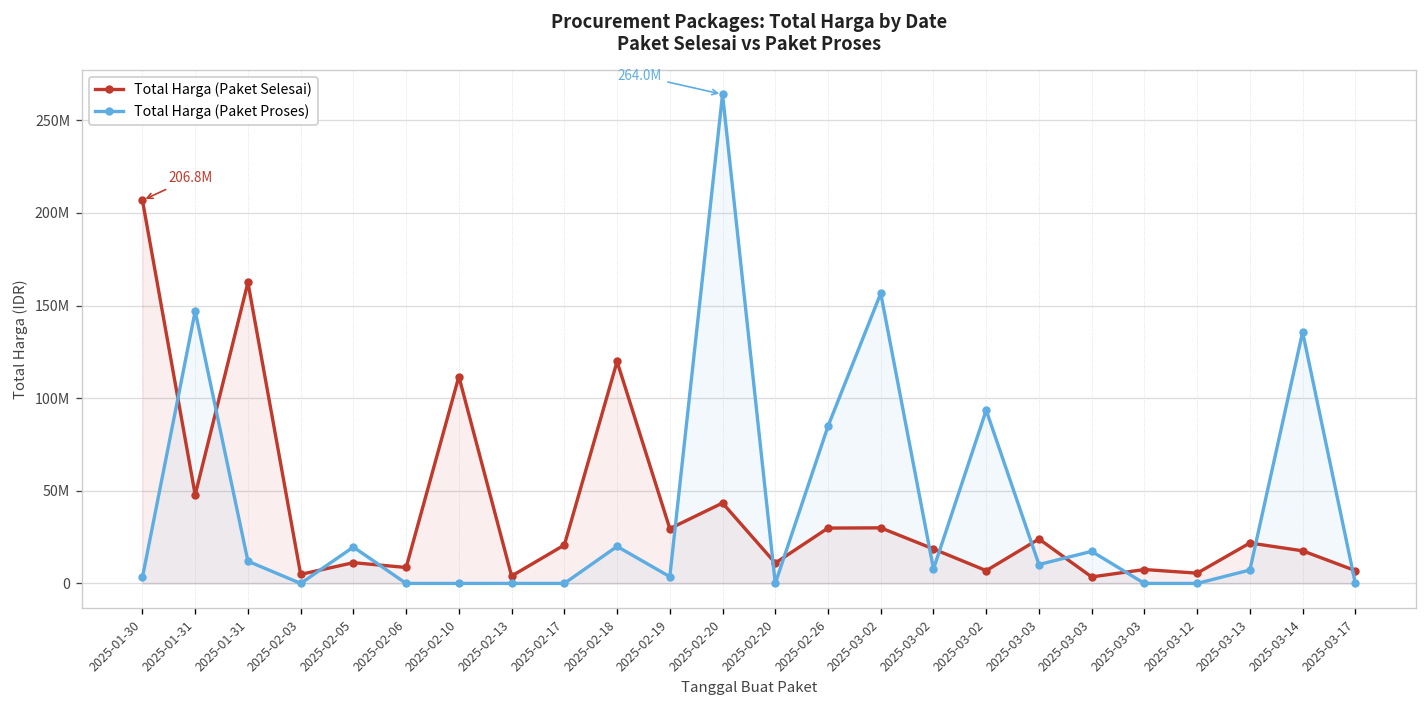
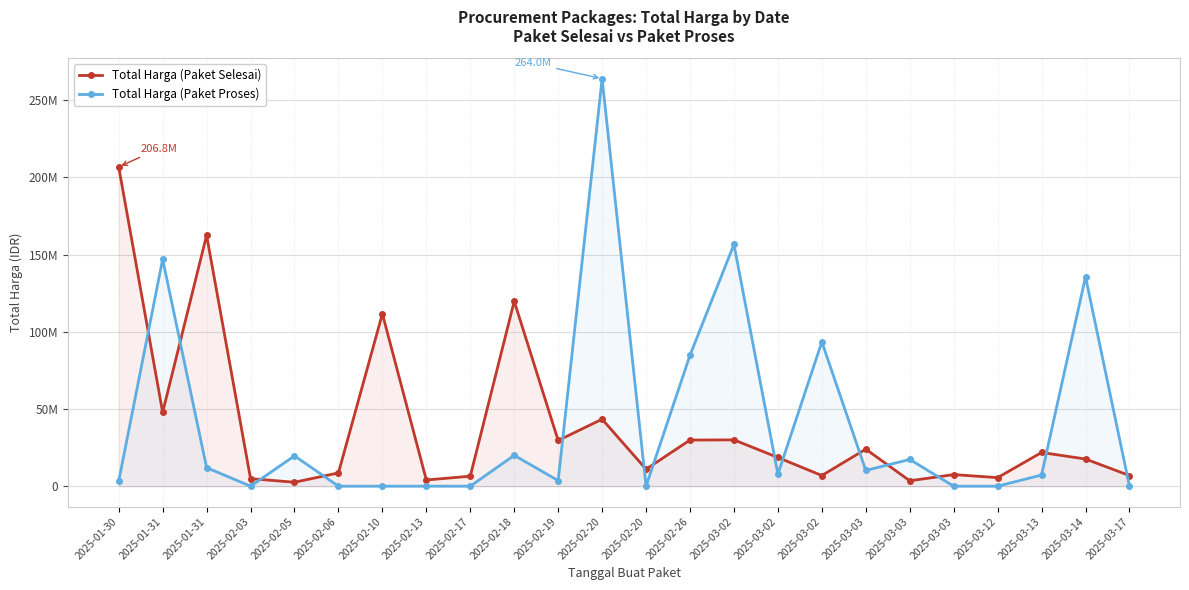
  {
    "Total Harga (Paket Selesai)": {
      "2025-02-03": 5000000,
-     "2025-02-05": 11000000,
+     "2025-02-05": 3000000,
      "2025-02-06": 9000000,
      "2025-02-10": 112000000,
      "2025-02-13": 4000000,
-     "2025-02-17": 21000000,
+     "2025-02-17": 6000000,
      "2025-02-18": 120000000,
      "2025-02-19": 30000000,
      "2025-02-26": 30000000,
      "2025-03-12": 6000000,
      "2025-03-13": 22000000,
      "2025-03-14": 18000000,
      "2025-03-17": 7000000
    },
    "Total Harga (Paket Proses)": {
      "2025-01-30": 3000000,
      "2025-02-03": 0,
      "2025-02-05": 20000000,
      "2025-02-06": 0,
      "2025-02-10": 0,
      "2025-02-13": 0,
      "2025-02-17": 0,
      "2025-02-18": 20000000,
      "2025-02-19": 4000000,
      "2025-02-26": 85000000,
      "2025-03-12": 0,
      "2025-03-13": 7000000,
      "2025-03-14": 136000000,
      "2025-03-17": 0
    }
  }
